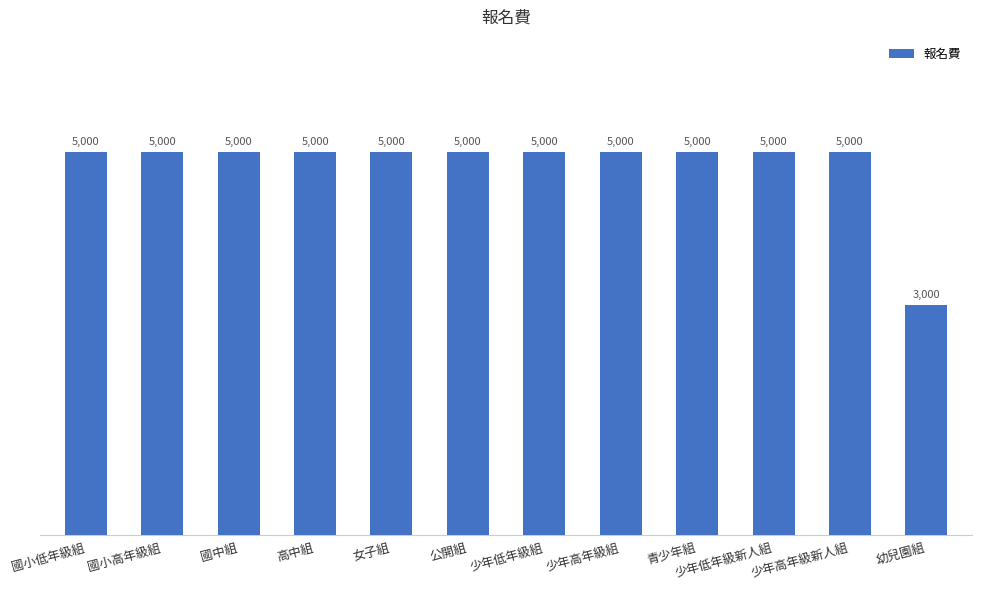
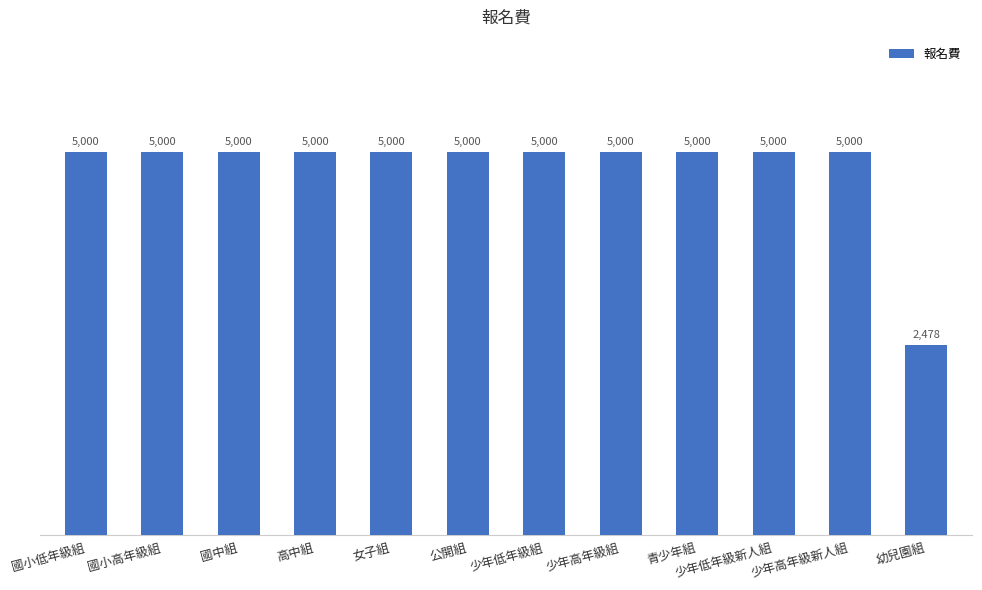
  {
    "國小低年級組": "5,000",
    "國小高年級組": "5,000",
    "國中組": "5,000",
    "高中組": "5,000",
    "女子組": "5,000",
    "公開組": "5,000",
    "少年低年級組": "5,000",
    "少年高年級組": "5,000",
    "青少年組": "5,000",
    "少年低年級新人組": "5,000",
    "少年高年級新人組": "5,000",
-   "幼兒園組": "3,000"
+   "幼兒園組": "2,478"
  }
